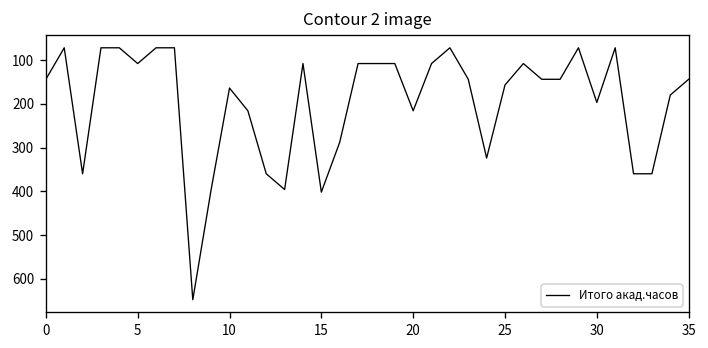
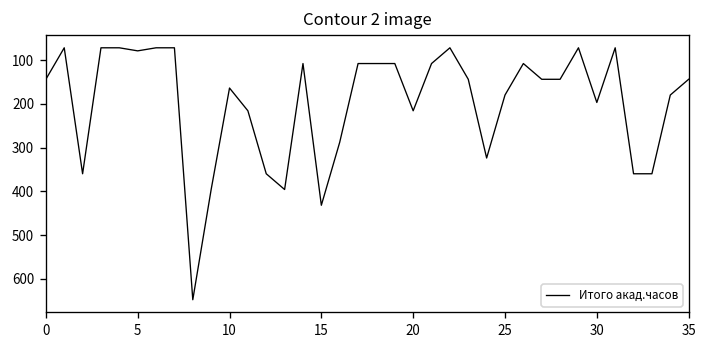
  {
    "0": 140,
-   "5": 110,
+   "5": 80,
    "10": 160,
-   "15": 400,
+   "15": 430,
    "20": 220,
-   "25": 160,
+   "25": 180,
    "30": 200,
    "35": 140
  }
